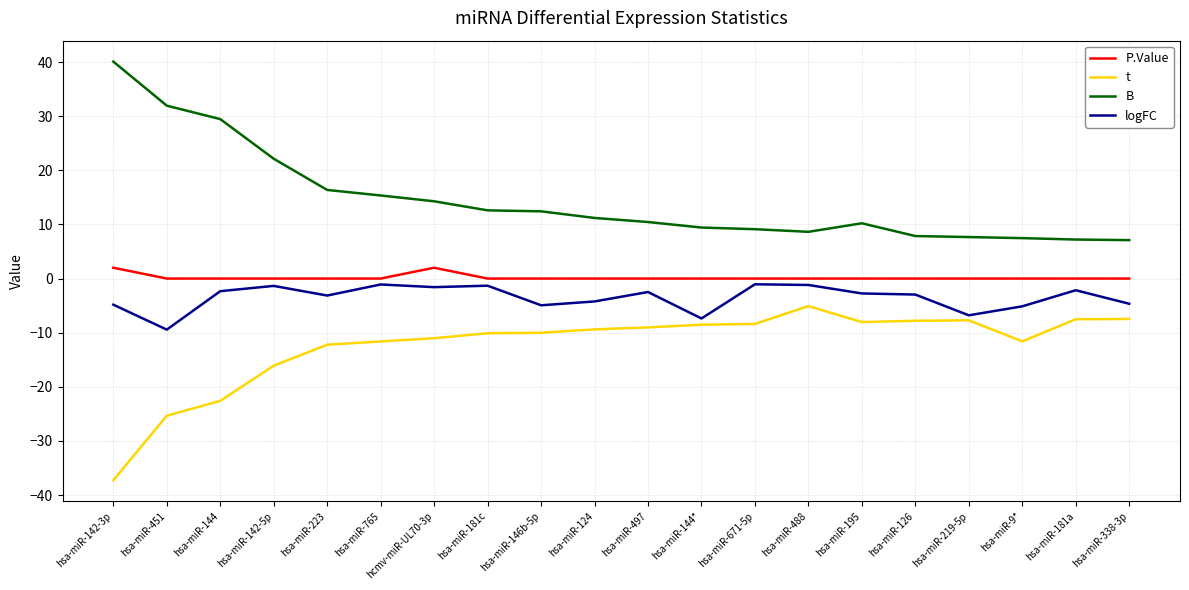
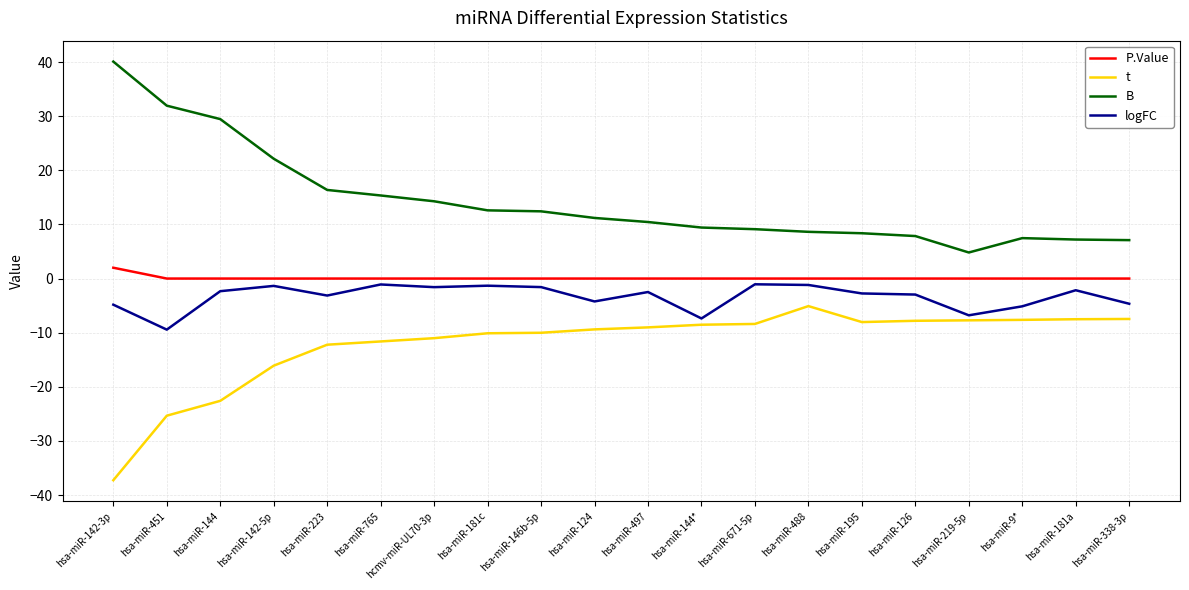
  {
    "P.Value": {
      "hsa-miR-142-3p": 2,
      "hsa-miR-451": 0,
      "hsa-miR-144": 0,
      "hsa-miR-142-5p": 0,
      "hsa-miR-223": 0,
      "hsa-miR-765": 0,
-     "hcmv-miR-UL70-3p": 2,
+     "hcmv-miR-UL70-3p": 0,
      "hsa-miR-181c": 0,
      "hsa-miR-146b-5p": 0,
      "hsa-miR-124": 0,
      "hsa-miR-497": 0,
      "hsa-miR-144*": 0,
      "hsa-miR-671-5p": 0,
      "hsa-miR-488": 0,
      "hsa-miR-195": 0,
      "hsa-miR-126": 0,
      "hsa-miR-219-5p": 0,
      "hsa-miR-9*": 0,
      "hsa-miR-181a": 0,
      "hsa-miR-338-3p": 0
    },
    "t": {
      "hsa-miR-142-3p": -37,
      "hsa-miR-451": -25,
      "hsa-miR-144": -23,
      "hsa-miR-142-5p": -16,
      "hsa-miR-223": -12,
      "hsa-miR-765": -12,
      "hcmv-miR-UL70-3p": -11,
      "hsa-miR-181c": -10,
      "hsa-miR-146b-5p": -10,
      "hsa-miR-124": -9,
      "hsa-miR-497": -9,
      "hsa-miR-144*": -9,
      "hsa-miR-671-5p": -8,
      "hsa-miR-488": -5,
      "hsa-miR-195": -8,
      "hsa-miR-126": -8,
      "hsa-miR-219-5p": -8,
-     "hsa-miR-9*": -12,
+     "hsa-miR-9*": -8,
      "hsa-miR-181a": -8,
      "hsa-miR-338-3p": -7
    },
    "B": {
      "hsa-miR-142-3p": 40,
      "hsa-miR-451": 32,
      "hsa-miR-144": 29,
      "hsa-miR-142-5p": 22,
      "hsa-miR-223": 16,
      "hsa-miR-765": 15,
      "hcmv-miR-UL70-3p": 14,
      "hsa-miR-181c": 13,
      "hsa-miR-146b-5p": 12,
      "hsa-miR-124": 11,
      "hsa-miR-497": 10,
      "hsa-miR-144*": 9,
      "hsa-miR-671-5p": 9,
      "hsa-miR-488": 9,
-     "hsa-miR-195": 10,
+     "hsa-miR-195": 8,
      "hsa-miR-126": 8,
-     "hsa-miR-219-5p": 8,
+     "hsa-miR-219-5p": 5,
      "hsa-miR-9*": 7,
      "hsa-miR-181a": 7,
      "hsa-miR-338-3p": 7
    },
    "logFC": {
      "hsa-miR-142-3p": -5,
      "hsa-miR-451": -9,
      "hsa-miR-144": -2,
      "hsa-miR-142-5p": -1,
      "hsa-miR-223": -3,
      "hsa-miR-765": -1,
      "hcmv-miR-UL70-3p": -2,
      "hsa-miR-181c": -1,
-     "hsa-miR-146b-5p": -5,
+     "hsa-miR-146b-5p": -2,
      "hsa-miR-124": -4,
      "hsa-miR-497": -2,
      "hsa-miR-144*": -7,
      "hsa-miR-671-5p": -1,
      "hsa-miR-488": -1,
      "hsa-miR-195": -3,
      "hsa-miR-126": -3,
      "hsa-miR-219-5p": -7,
      "hsa-miR-9*": -5,
      "hsa-miR-181a": -2,
      "hsa-miR-338-3p": -5
    }
  }
